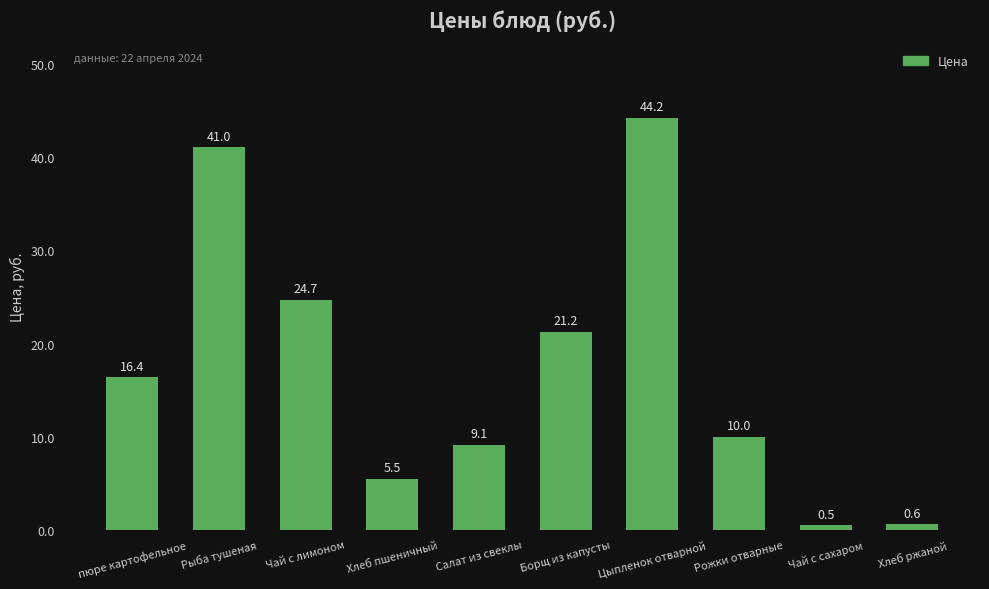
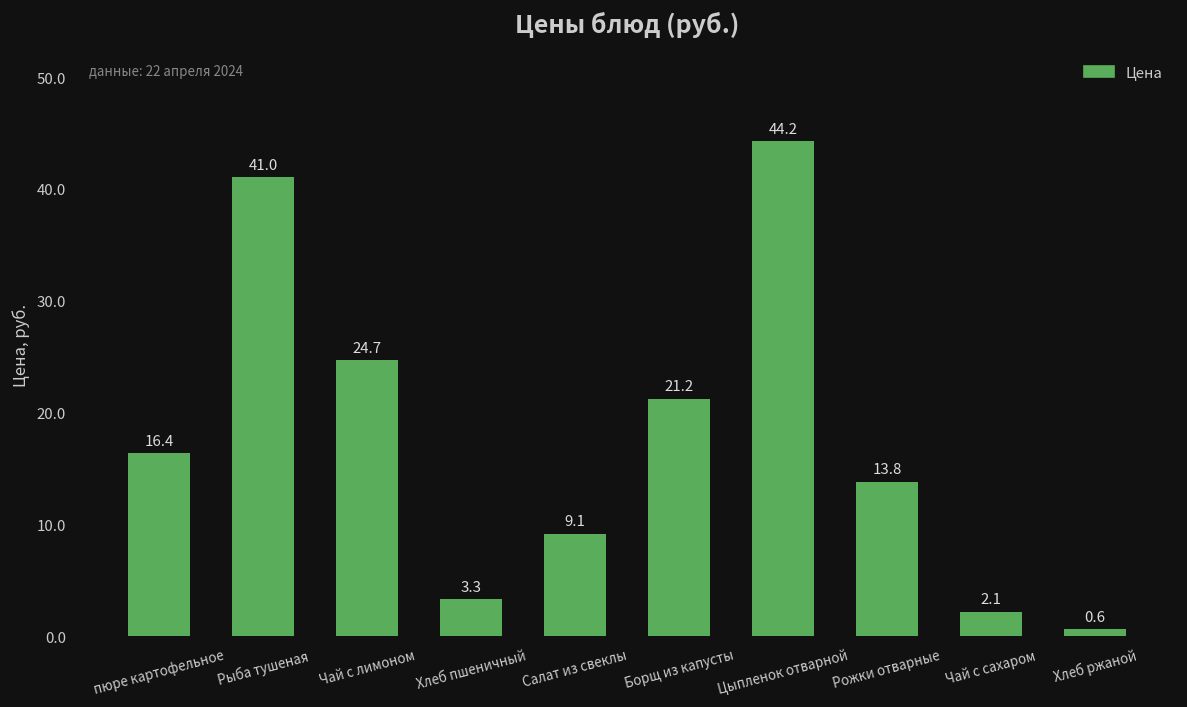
  {
    "пюре картофельное": 16.4,
    "Рыба тушеная": 41.0,
    "Чай с лимоном": 24.7,
-   "Хлеб пшеничный": 5.5,
+   "Хлеб пшеничный": 3.3,
    "Салат из свеклы": 9.1,
    "Борщ из капусты": 21.2,
    "Цыпленок отварной": 44.2,
-   "Рожки отварные": 10.0,
-   "Чай с сахаром": 0.5,
+   "Рожки отварные": 13.8,
+   "Чай с сахаром": 2.1,
    "Хлеб ржаной": 0.6
  }
